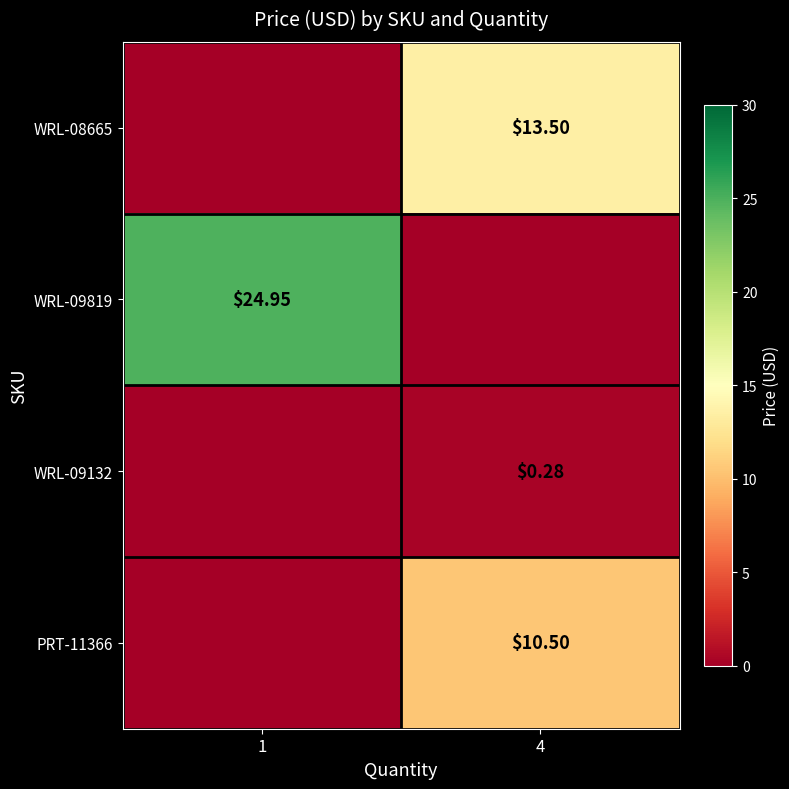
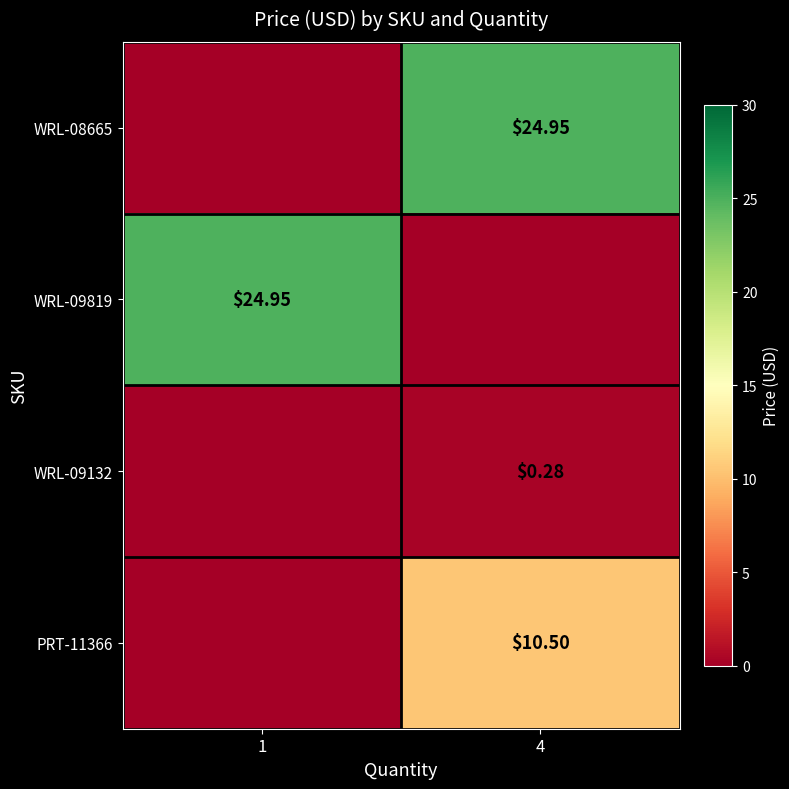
  {
    "WRL-08665": {
-     "4": "$13.50"
+     "4": "$24.95"
    },
    "WRL-09819": {
      "1": "$24.95"
    },
    "WRL-09132": {
      "4": "$0.28"
    },
    "PRT-11366": {
      "4": "$10.50"
    }
  }
